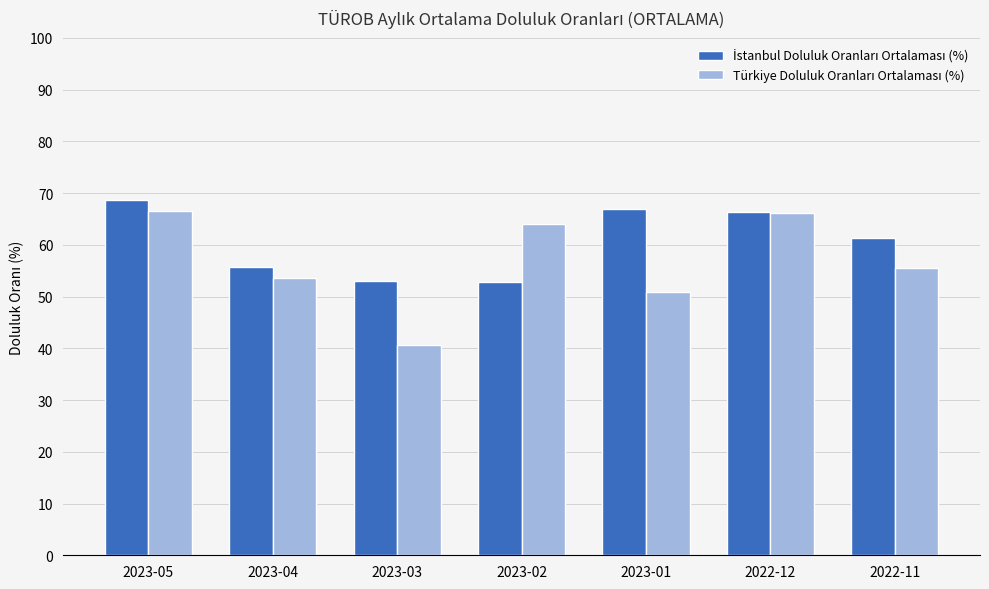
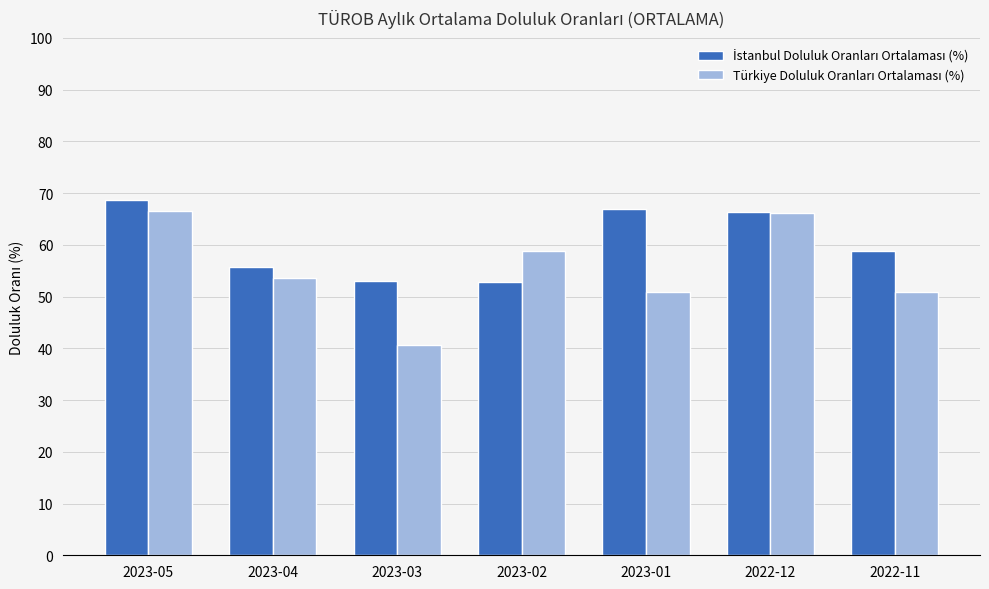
  {
    "İstanbul Doluluk Oranları Ortalaması (%)": {
      "2023-05": 69,
      "2023-04": 56,
      "2023-03": 53,
      "2023-02": 53,
      "2023-01": 67,
      "2022-12": 66,
-     "2022-11": 61
+     "2022-11": 59
    },
    "Türkiye Doluluk Oranları Ortalaması (%)": {
      "2023-05": 67,
      "2023-04": 54,
      "2023-03": 41,
-     "2023-02": 64,
+     "2023-02": 59,
      "2023-01": 51,
      "2022-12": 66,
-     "2022-11": 56
+     "2022-11": 51
    }
  }
